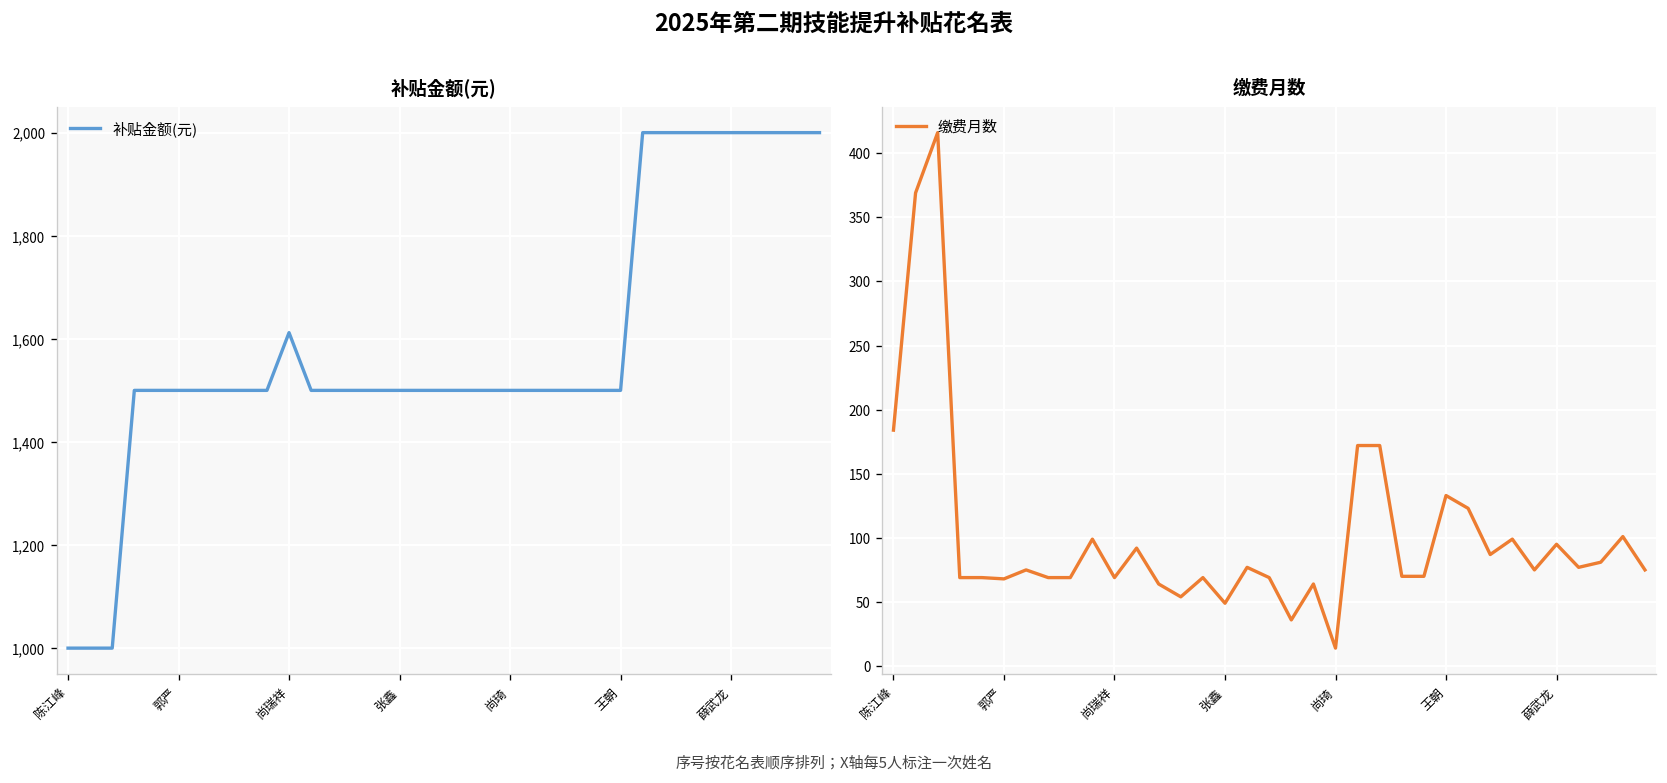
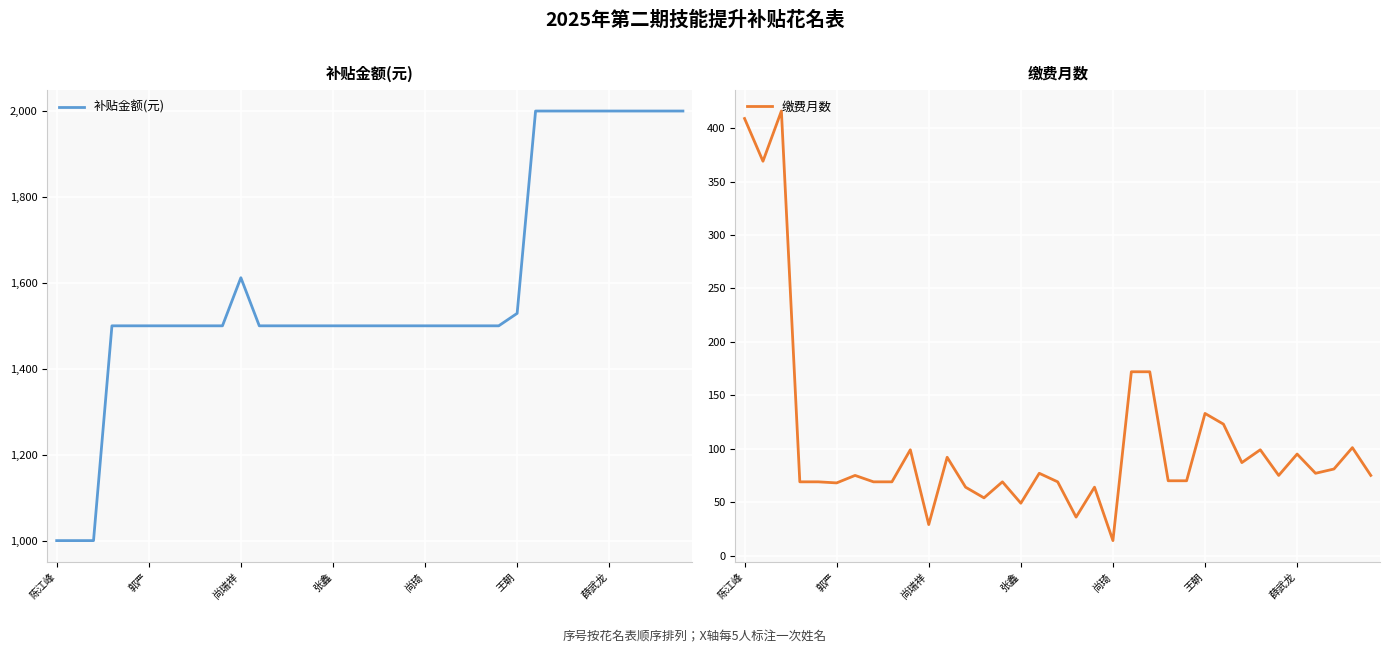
  {
    "补贴金额(元)": {
      "陈江峰": "1,000",
      "郭严": "1,500",
      "尚瑞祥": "1,610",
      "张鑫": "1,500",
      "尚琦": "1,500",
-     "王朝": "1,500",
+     "王朝": "1,530",
      "薛武龙": "2,000"
    },
    "缴费月数": {
-     "陈江峰": "184",
+     "陈江峰": "409",
      "郭严": "68",
-     "尚瑞祥": "69",
+     "尚瑞祥": "29",
      "张鑫": "49",
      "尚琦": "14",
      "王朝": "133",
      "薛武龙": "95"
    }
  }
